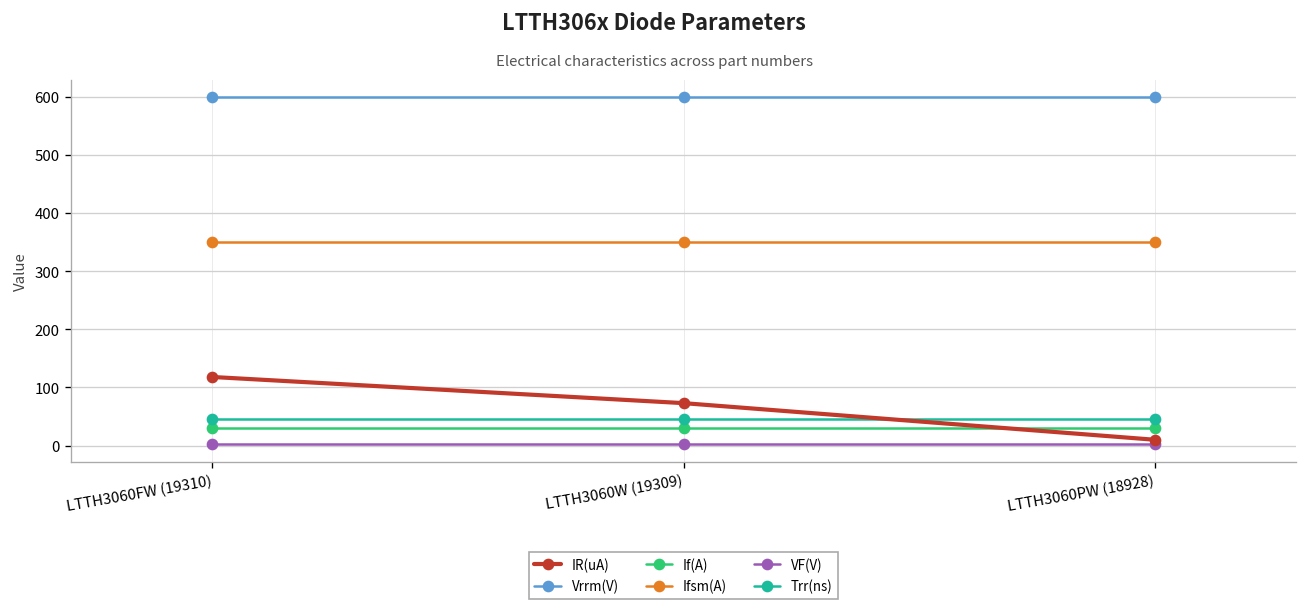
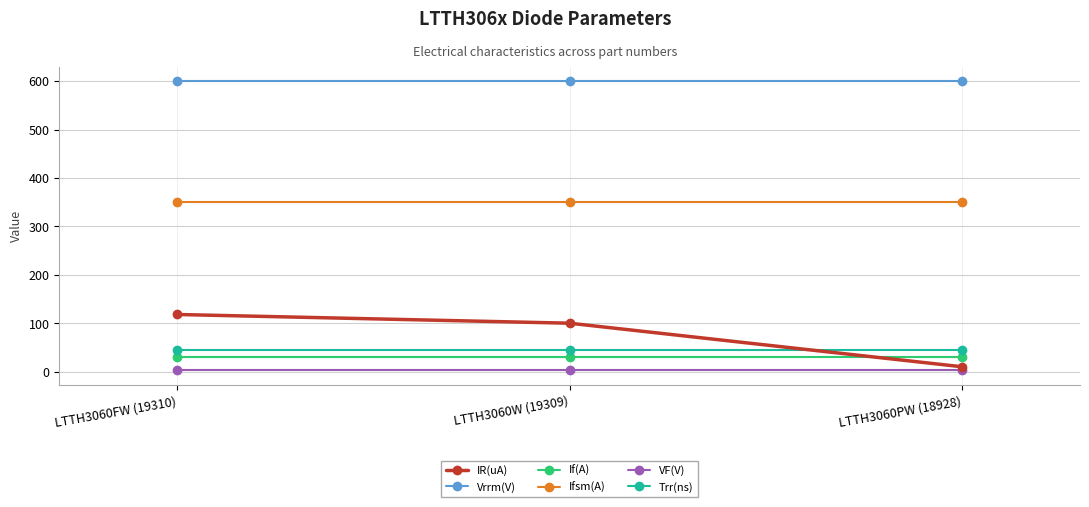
  {
    "IR(uA)": {
      "LTTH3060FW (19310)": 120,
-     "LTTH3060W (19309)": 70,
+     "LTTH3060W (19309)": 100,
      "LTTH3060PW (18928)": 10
    },
    "Vrrm(V)": {
      "LTTH3060FW (19310)": 600,
      "LTTH3060W (19309)": 600,
      "LTTH3060PW (18928)": 600
    },
    "Ifsm(A)": {
      "LTTH3060FW (19310)": 350,
      "LTTH3060W (19309)": 350,
      "LTTH3060PW (18928)": 350
    },
    "VF(V)": {
      "LTTH3060FW (19310)": 0,
      "LTTH3060W (19309)": 0,
      "LTTH3060PW (18928)": 0
    }
  }
